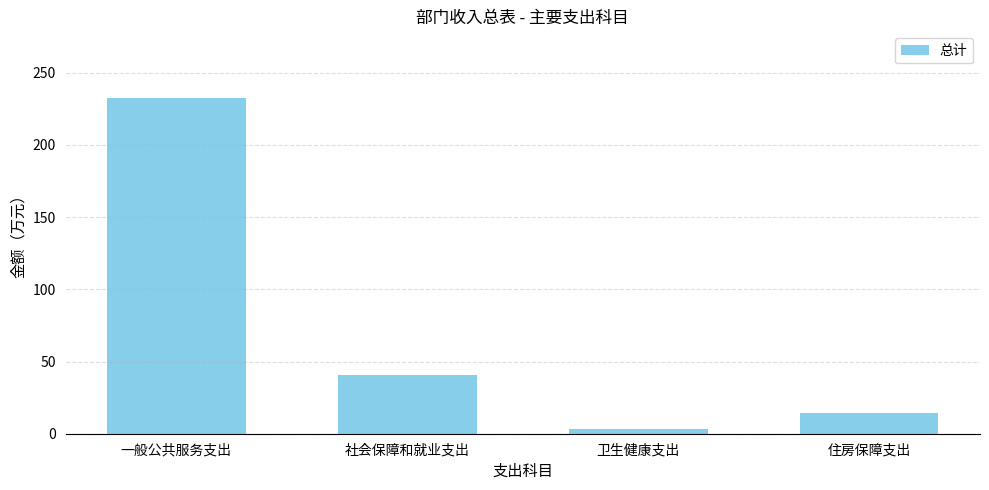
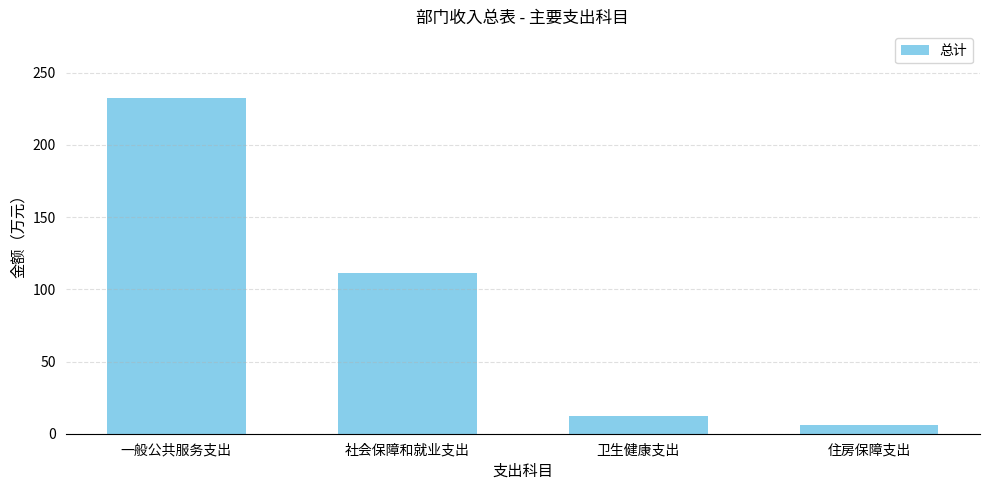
  {
    "一般公共服务支出": 232,
-   "社会保障和就业支出": 40,
-   "卫生健康支出": 3,
-   "住房保障支出": 14
+   "社会保障和就业支出": 112,
+   "卫生健康支出": 12,
+   "住房保障支出": 6
  }
